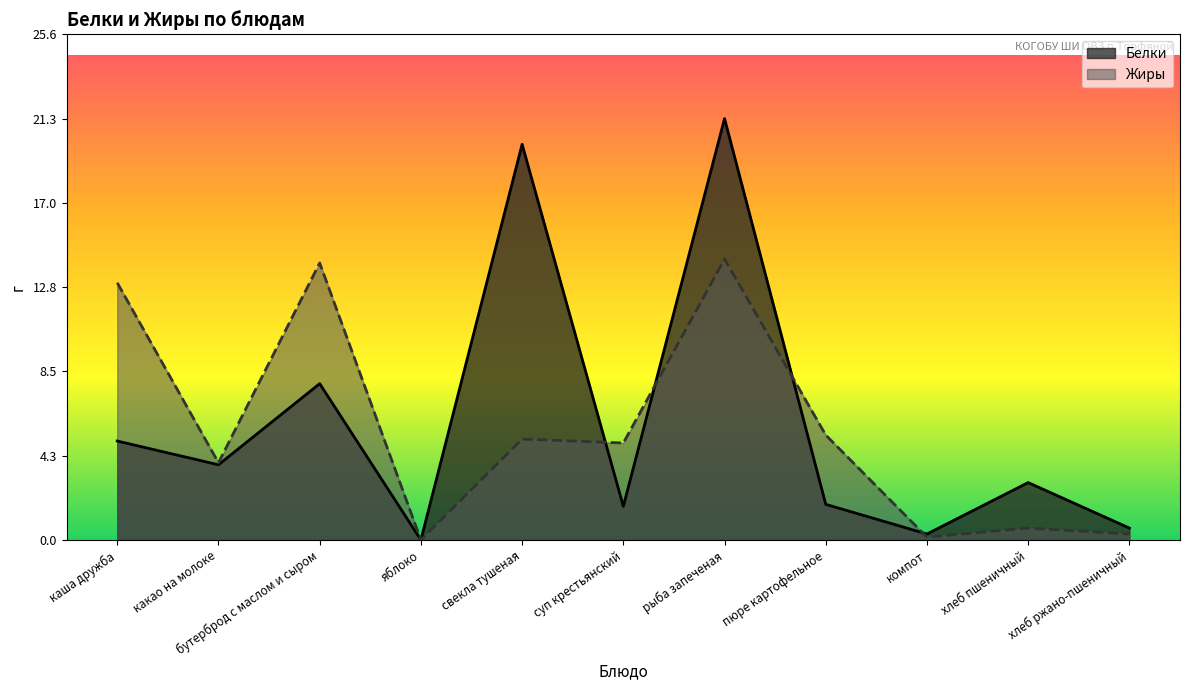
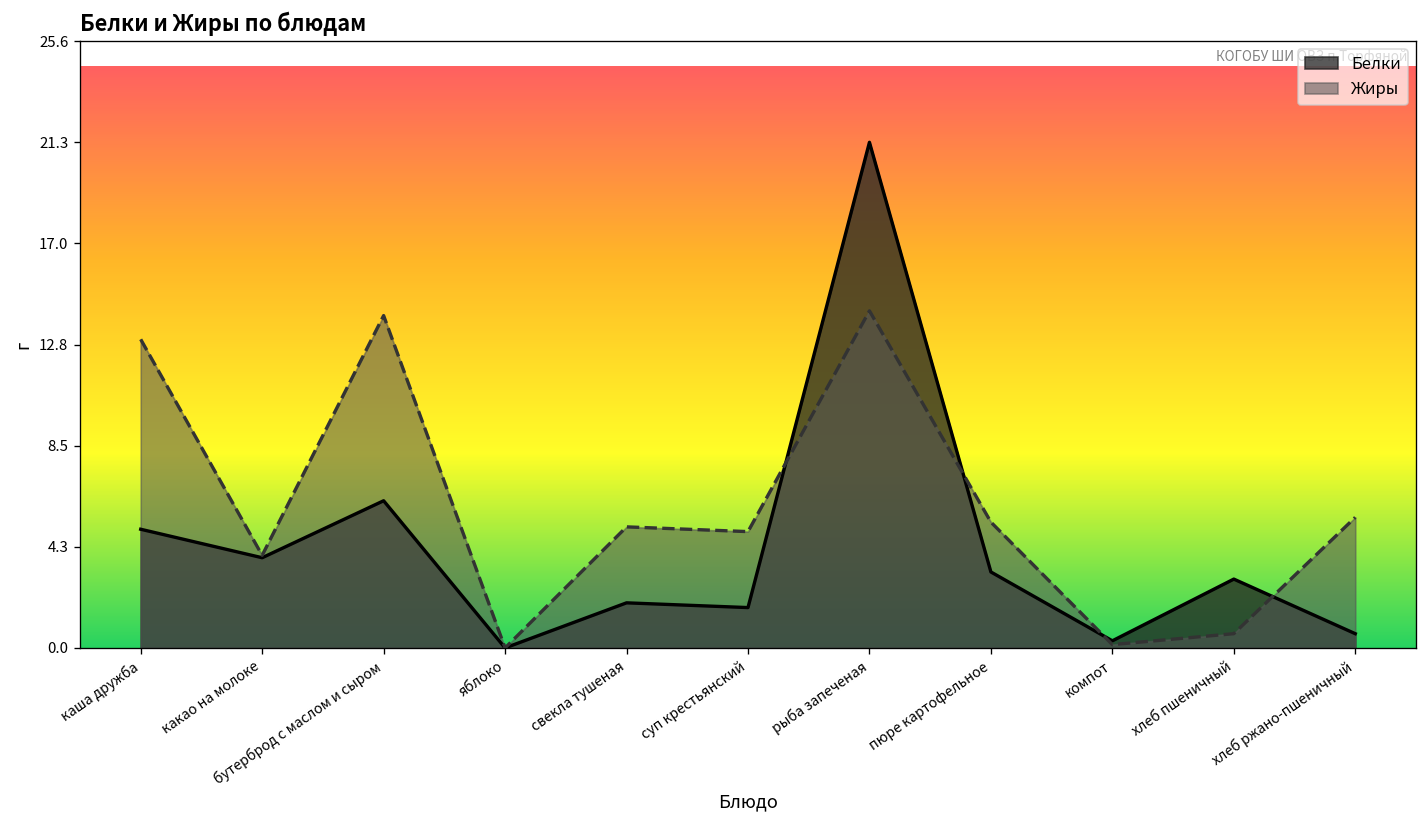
  {
    "Белки": {
      "каша дружба": 5.0,
-     "бутерброд с маслом и сыром": 7.9,
-     "свекла тушеная": 20.0,
+     "бутерброд с маслом и сыром": 6.2,
+     "свекла тушеная": 1.9,
      "суп крестьянский": 1.7,
      "рыба запеченая": 21.3,
-     "пюре картофельное": 1.8,
+     "пюре картофельное": 3.2,
      "компот": 0.3,
      "хлеб пшеничный": 2.9,
      "хлеб ржано-пшеничный": 0.6
    },
    "Жиры": {
      "каша дружба": 13.0,
      "бутерброд с маслом и сыром": 14.0,
      "свекла тушеная": 5.1,
      "суп крестьянский": 4.9,
      "рыба запеченая": 14.2,
      "пюре картофельное": 5.3,
      "компот": 0.1,
      "хлеб пшеничный": 0.6,
-     "хлеб ржано-пшеничный": 0.3
+     "хлеб ржано-пшеничный": 5.5
    }
  }
